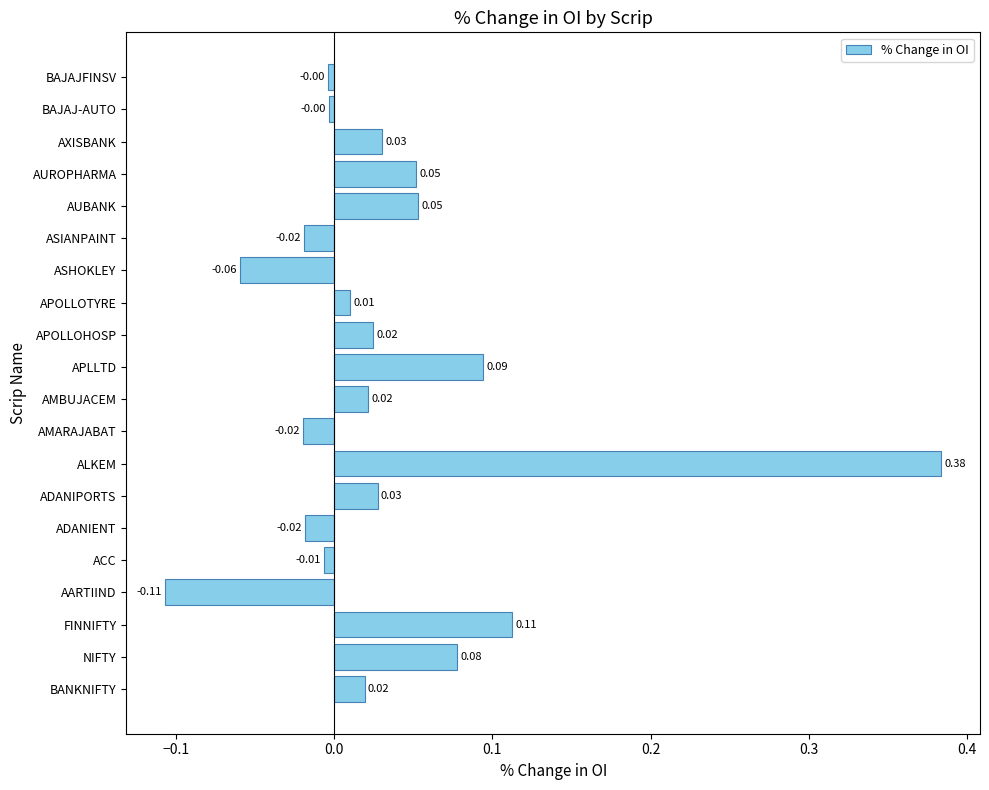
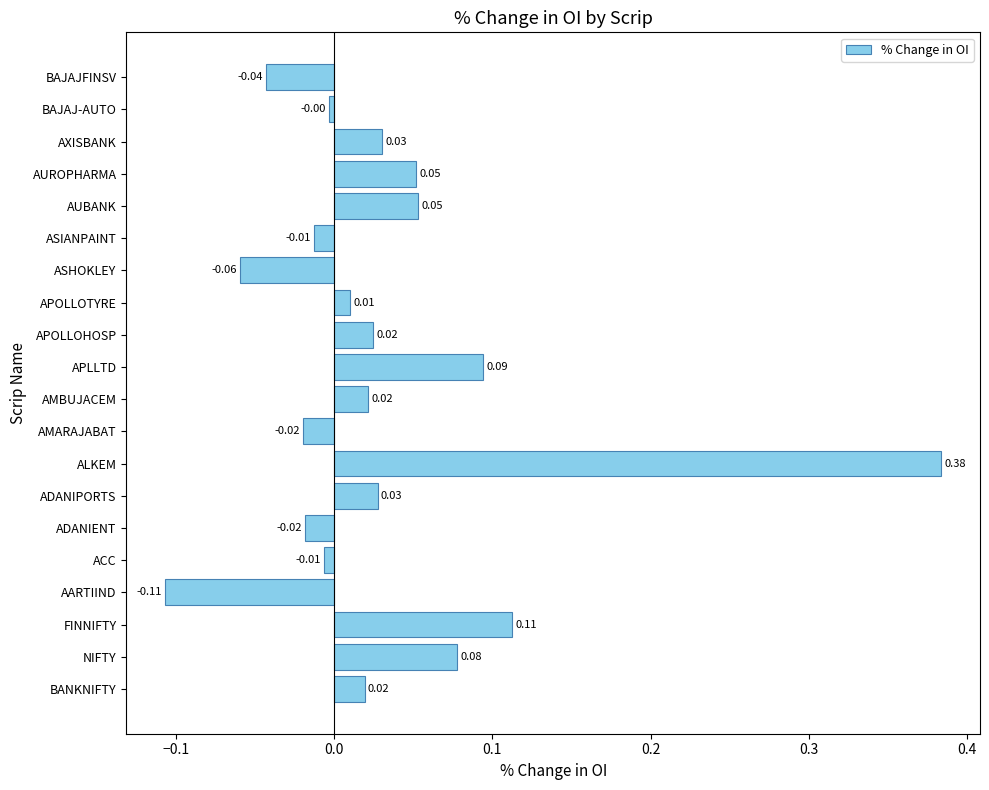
  {
-   "BAJAJFINSV": -0.00,
+   "BAJAJFINSV": -0.04,
    "BAJAJ-AUTO": -0.00,
    "AXISBANK": 0.03,
    "AUROPHARMA": 0.05,
    "AUBANK": 0.05,
-   "ASIANPAINT": -0.02,
+   "ASIANPAINT": -0.01,
    "ASHOKLEY": -0.06,
    "APOLLOTYRE": 0.01,
    "APOLLOHOSP": 0.02,
    "APLLTD": 0.09,
    "AMBUJACEM": 0.02,
    "AMARAJABAT": -0.02,
    "ALKEM": 0.38,
    "ADANIPORTS": 0.03,
    "ADANIENT": -0.02,
    "ACC": -0.01,
    "AARTIIND": -0.11,
    "FINNIFTY": 0.11,
    "NIFTY": 0.08,
    "BANKNIFTY": 0.02
  }
